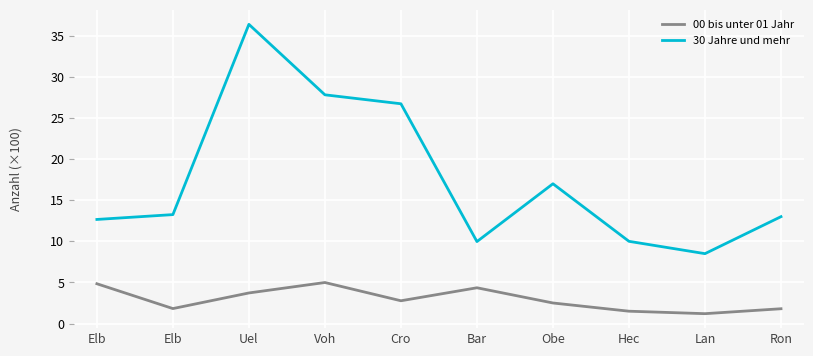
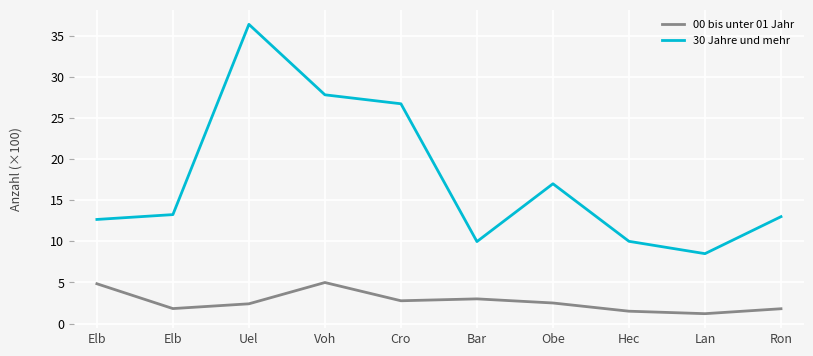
  {
    "00 bis unter 01 Jahr": {
-     "Uel": 4,
+     "Uel": 2,
      "Voh": 5,
      "Cro": 3,
-     "Bar": 4,
+     "Bar": 3,
      "Obe": 3,
      "Hec": 2,
      "Lan": 1,
      "Ron": 2
    },
    "30 Jahre und mehr": {
      "Uel": 36,
      "Voh": 28,
      "Cro": 27,
      "Bar": 10,
      "Obe": 17,
      "Hec": 10,
      "Lan": 9,
      "Ron": 13
    }
  }
